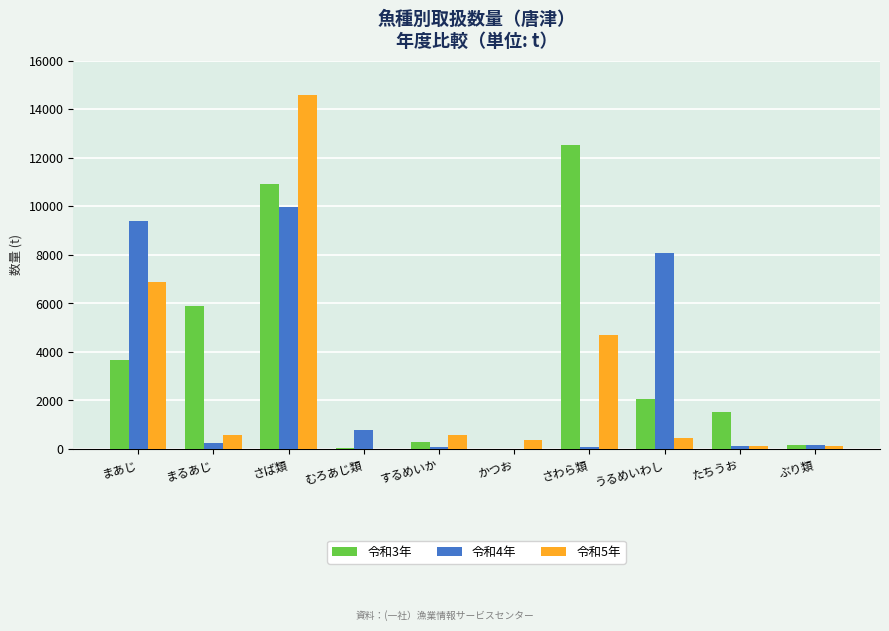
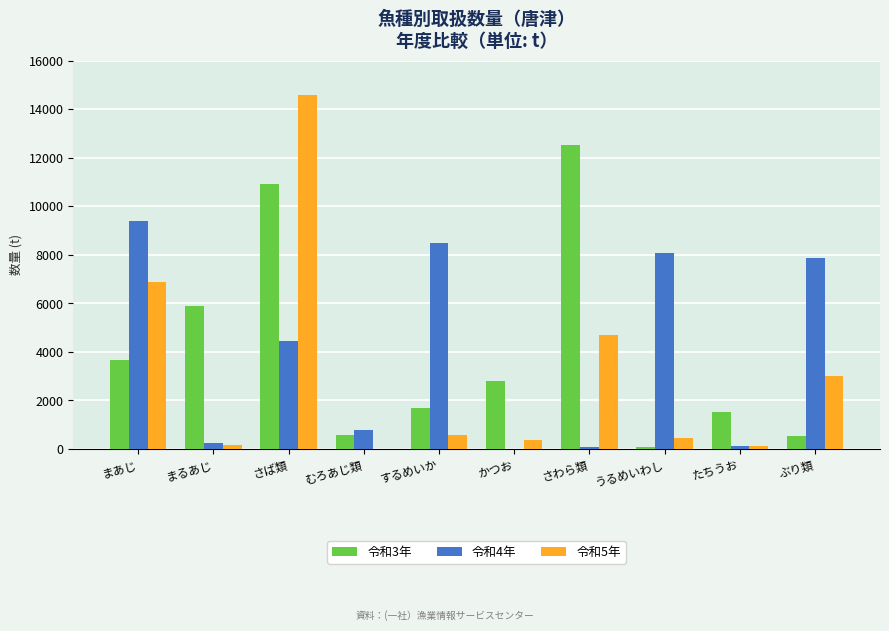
  {
    "令和3年": {
      "まあじ": 3700,
      "まるあじ": 5900,
      "さば類": 10900,
-     "むろあじ類": 0,
-     "するめいか": 300,
-     "かつお": 0,
+     "むろあじ類": 600,
+     "するめいか": 1700,
+     "かつお": 2800,
      "さわら類": 12500,
-     "うるめいわし": 2100,
+     "うるめいわし": 100,
      "たちうお": 1500,
-     "ぶり類": 200
+     "ぶり類": 500
    },
    "令和4年": {
      "まあじ": 9400,
      "まるあじ": 300,
-     "さば類": 10000,
+     "さば類": 4500,
      "むろあじ類": 800,
-     "するめいか": 100,
+     "するめいか": 8500,
      "うるめいわし": 8100,
      "たちうお": 100,
-     "ぶり類": 200
+     "ぶり類": 7900
    },
    "令和5年": {
      "まあじ": 6900,
-     "まるあじ": 600,
+     "まるあじ": 200,
      "さば類": 14600,
      "するめいか": 600,
      "かつお": 400,
      "さわら類": 4700,
      "うるめいわし": 400,
      "たちうお": 100,
-     "ぶり類": 100
+     "ぶり類": 3000
    }
  }
